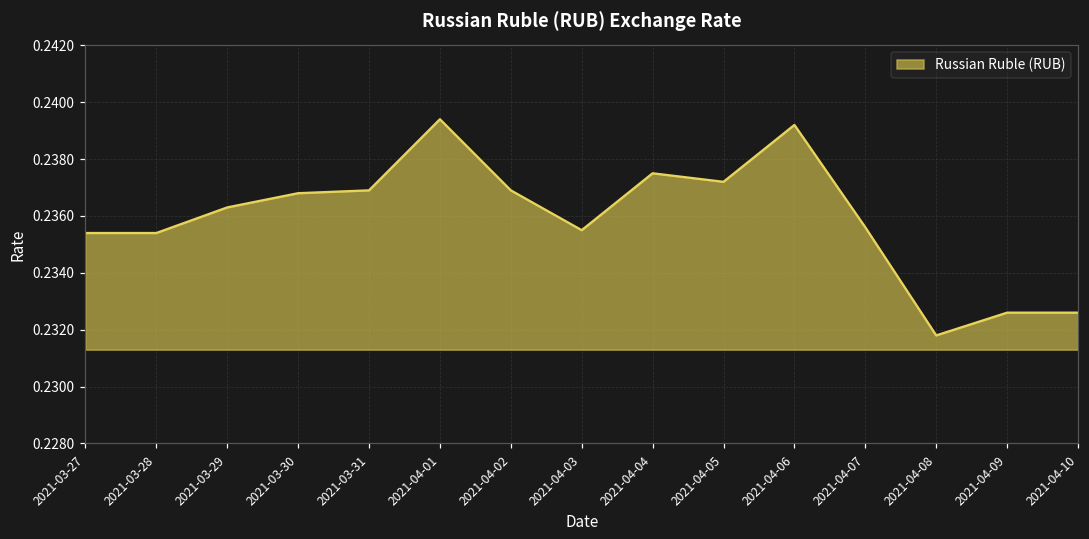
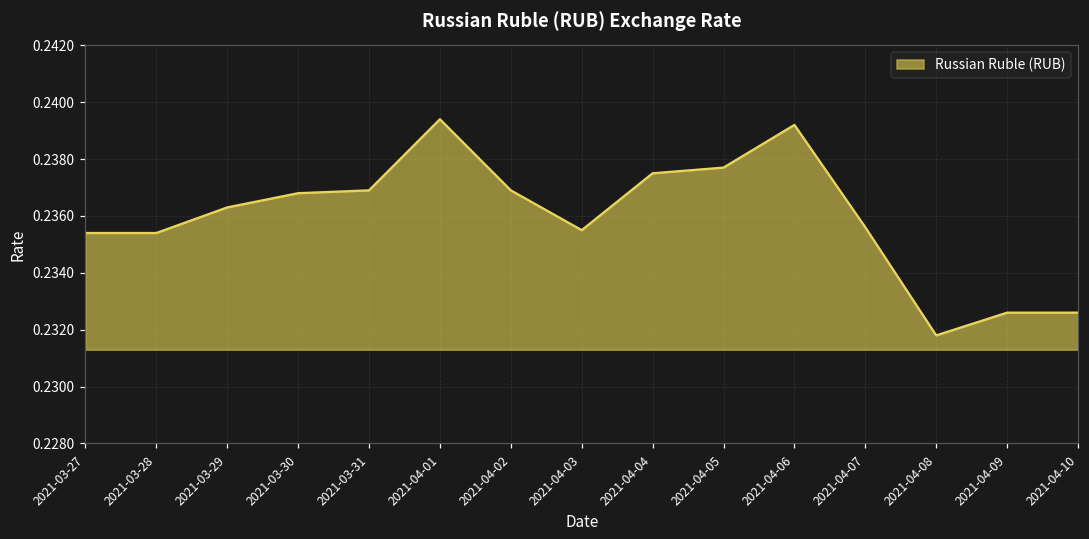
  {
    "2021-03-27": 0.2354,
    "2021-03-28": 0.2354,
    "2021-03-29": 0.2363,
    "2021-03-30": 0.2368,
    "2021-03-31": 0.2369,
    "2021-04-01": 0.2394,
    "2021-04-02": 0.2369,
    "2021-04-03": 0.2355,
    "2021-04-04": 0.2375,
-   "2021-04-05": 0.2372,
+   "2021-04-05": 0.2377,
    "2021-04-06": 0.2392,
    "2021-04-07": 0.2356,
    "2021-04-08": 0.2318,
    "2021-04-09": 0.2326,
    "2021-04-10": 0.2326
  }
